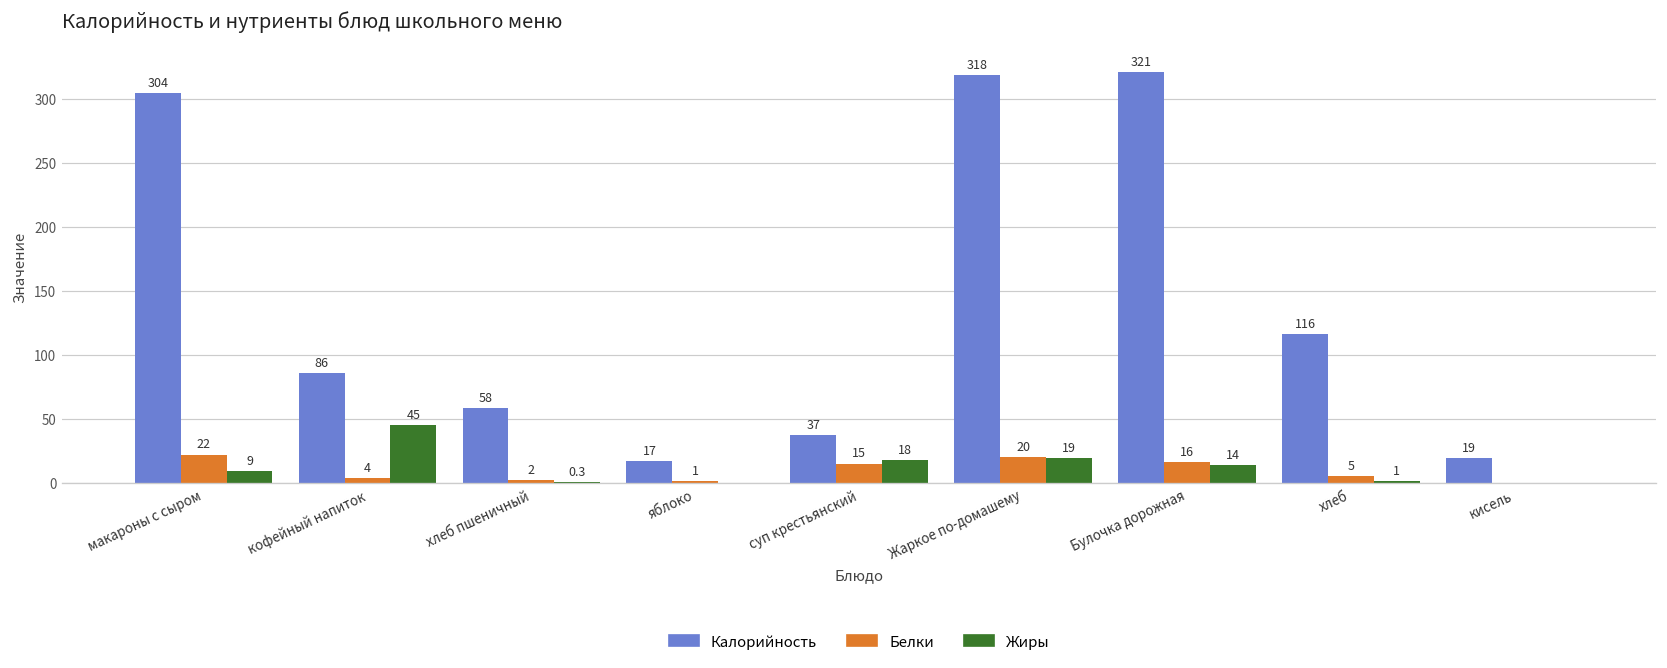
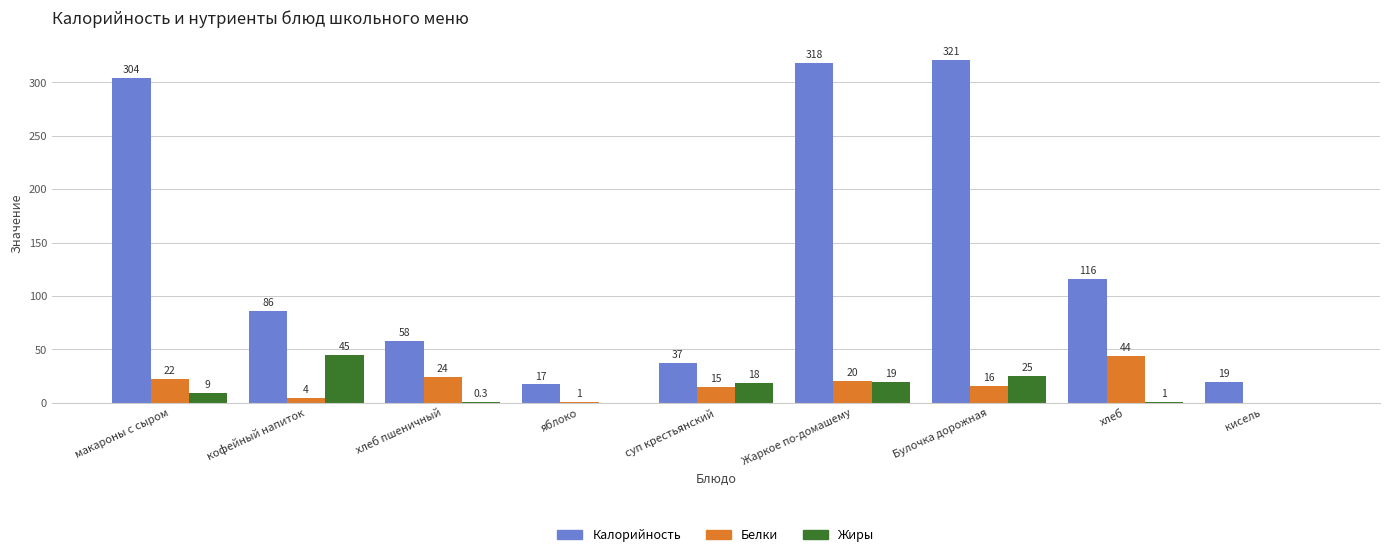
  {
    "Калорийность": {
      "макароны с сыром": 304,
      "кофейный напиток": 86,
      "хлеб пшеничный": 58,
      "яблоко": 17,
      "суп крестьянский": 37,
      "Жаркое по-домашему": 318,
      "Булочка дорожная": 321,
      "хлеб": 116,
      "кисель": 19
    },
    "Белки": {
      "макароны с сыром": 22,
      "кофейный напиток": 4,
-     "хлеб пшеничный": 2,
+     "хлеб пшеничный": 24,
      "яблоко": 1,
      "суп крестьянский": 15,
      "Жаркое по-домашему": 20,
      "Булочка дорожная": 16,
-     "хлеб": 5
+     "хлеб": 44
    },
    "Жиры": {
      "макароны с сыром": 9,
      "кофейный напиток": 45,
      "хлеб пшеничный": 0.3,
      "суп крестьянский": 18,
      "Жаркое по-домашему": 19,
-     "Булочка дорожная": 14,
+     "Булочка дорожная": 25,
      "хлеб": 1
    }
  }
